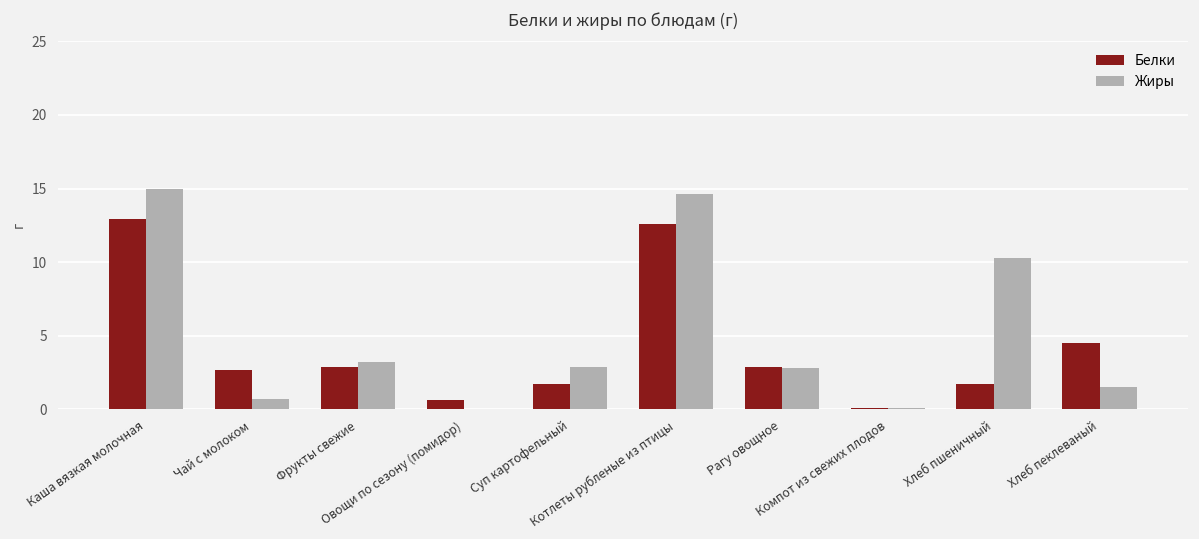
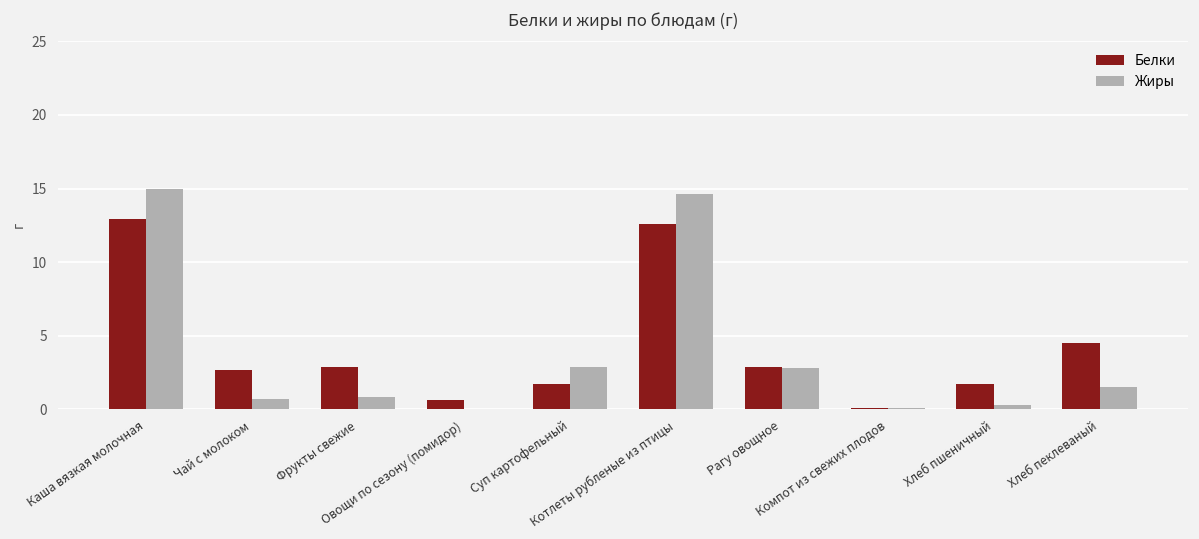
  {
    "Белки": {
      "Каша вязкая молочная": 12.9,
      "Чай с молоком": 2.7,
      "Фрукты свежие": 2.9,
      "Овощи по сезону (помидор)": 0.6,
      "Суп картофельный": 1.7,
      "Котлеты рубленые из птицы": 12.6,
      "Рагу овощное": 2.9,
      "Хлеб пшеничный": 1.7,
      "Хлеб пеклеваный": 4.5
    },
    "Жиры": {
      "Каша вязкая молочная": 15.0,
      "Чай с молоком": 0.7,
-     "Фрукты свежие": 3.2,
+     "Фрукты свежие": 0.8,
      "Овощи по сезону (помидор)": 0.0,
      "Суп картофельный": 2.9,
      "Котлеты рубленые из птицы": 14.6,
      "Рагу овощное": 2.8,
-     "Хлеб пшеничный": 10.3,
+     "Хлеб пшеничный": 0.3,
      "Хлеб пеклеваный": 1.5
    }
  }
